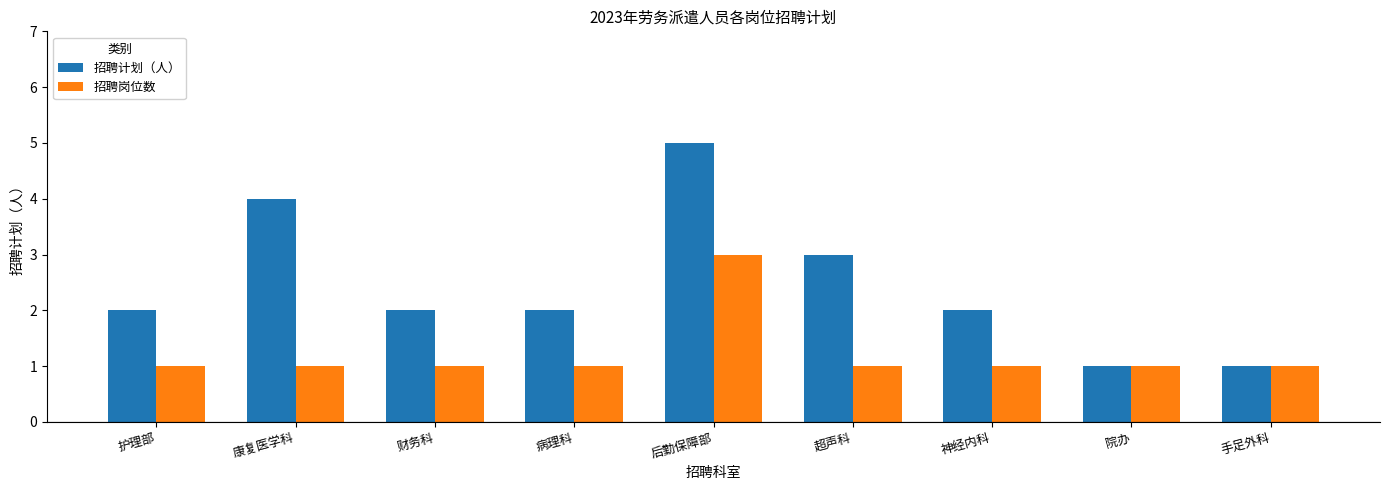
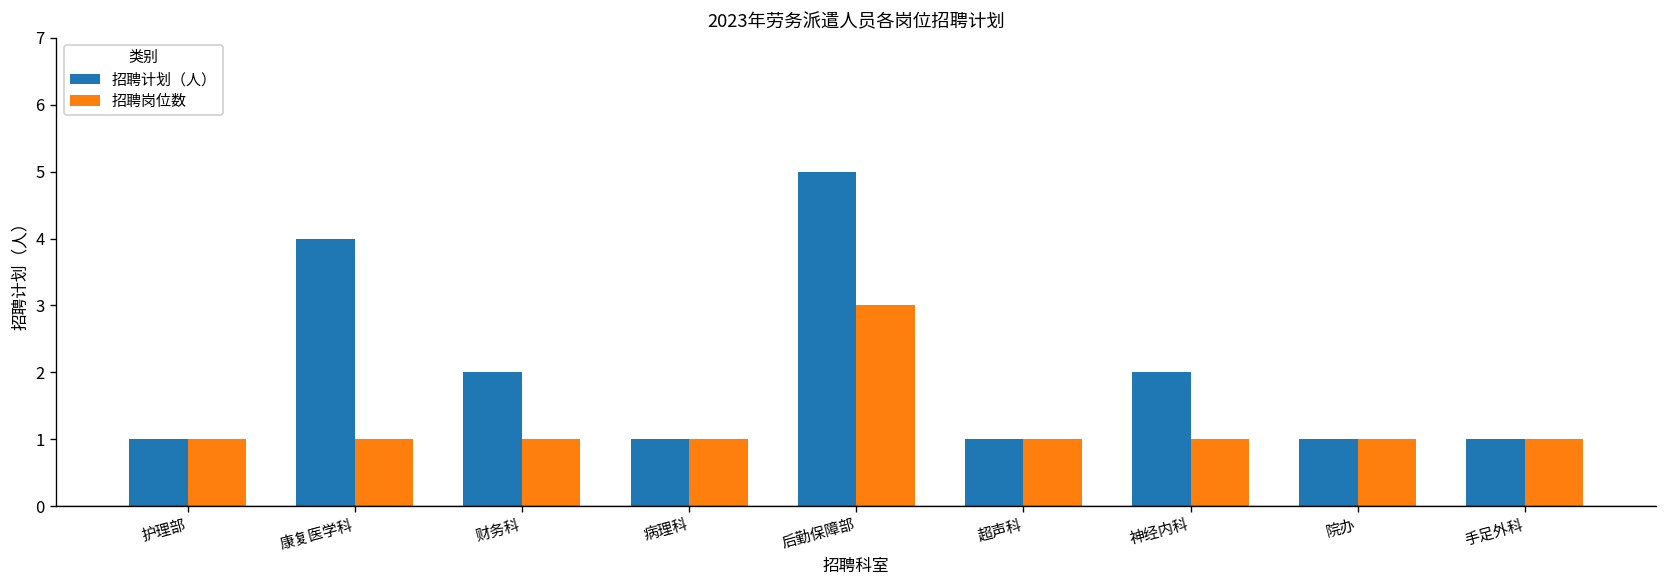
  {
    "招聘计划（人）": {
-     "护理部": 2,
+     "护理部": 1,
      "康复医学科": 4,
      "财务科": 2,
-     "病理科": 2,
+     "病理科": 1,
      "后勤保障部": 5,
-     "超声科": 3,
+     "超声科": 1,
      "神经内科": 2,
      "院办": 1,
      "手足外科": 1
    },
    "招聘岗位数": {
      "护理部": 1,
      "康复医学科": 1,
      "财务科": 1,
      "病理科": 1,
      "后勤保障部": 3,
      "超声科": 1,
      "神经内科": 1,
      "院办": 1,
      "手足外科": 1
    }
  }
